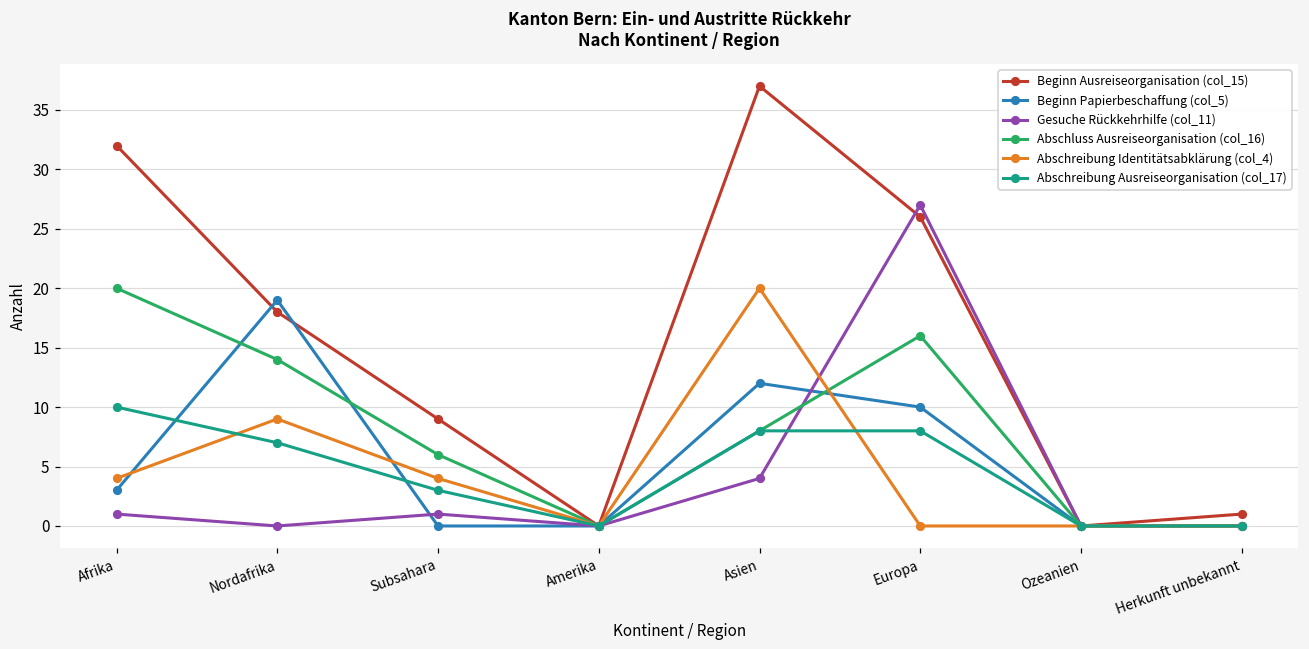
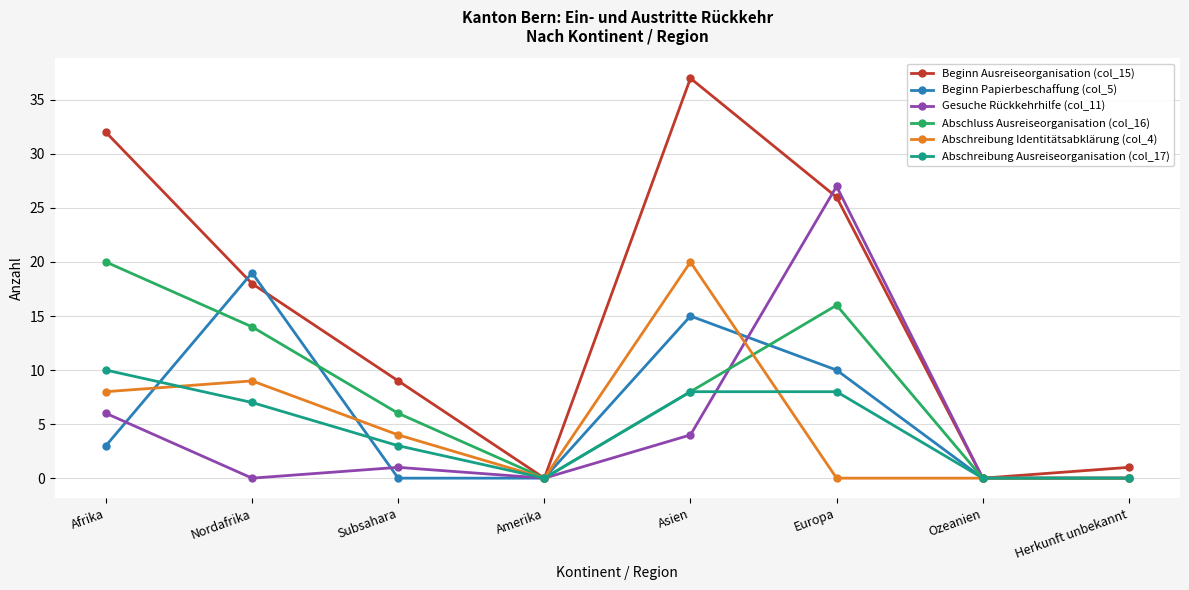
  {
    "Beginn Ausreiseorganisation (col_15)": {
      "Afrika": 32,
      "Nordafrika": 18,
      "Subsahara": 9,
      "Asien": 37,
      "Europa": 26,
      "Herkunft unbekannt": 1
    },
    "Beginn Papierbeschaffung (col_5)": {
      "Afrika": 3,
      "Nordafrika": 19,
      "Subsahara": 0,
-     "Asien": 12,
+     "Asien": 15,
      "Europa": 10
    },
    "Gesuche Rückkehrhilfe (col_11)": {
-     "Afrika": 1,
+     "Afrika": 6,
      "Nordafrika": 0,
      "Subsahara": 1,
      "Asien": 4,
      "Europa": 27
    },
    "Abschreibung Identitätsabklärung (col_4)": {
-     "Afrika": 4,
+     "Afrika": 8,
      "Nordafrika": 9,
      "Subsahara": 4,
      "Asien": 20,
      "Europa": 0
    }
  }
